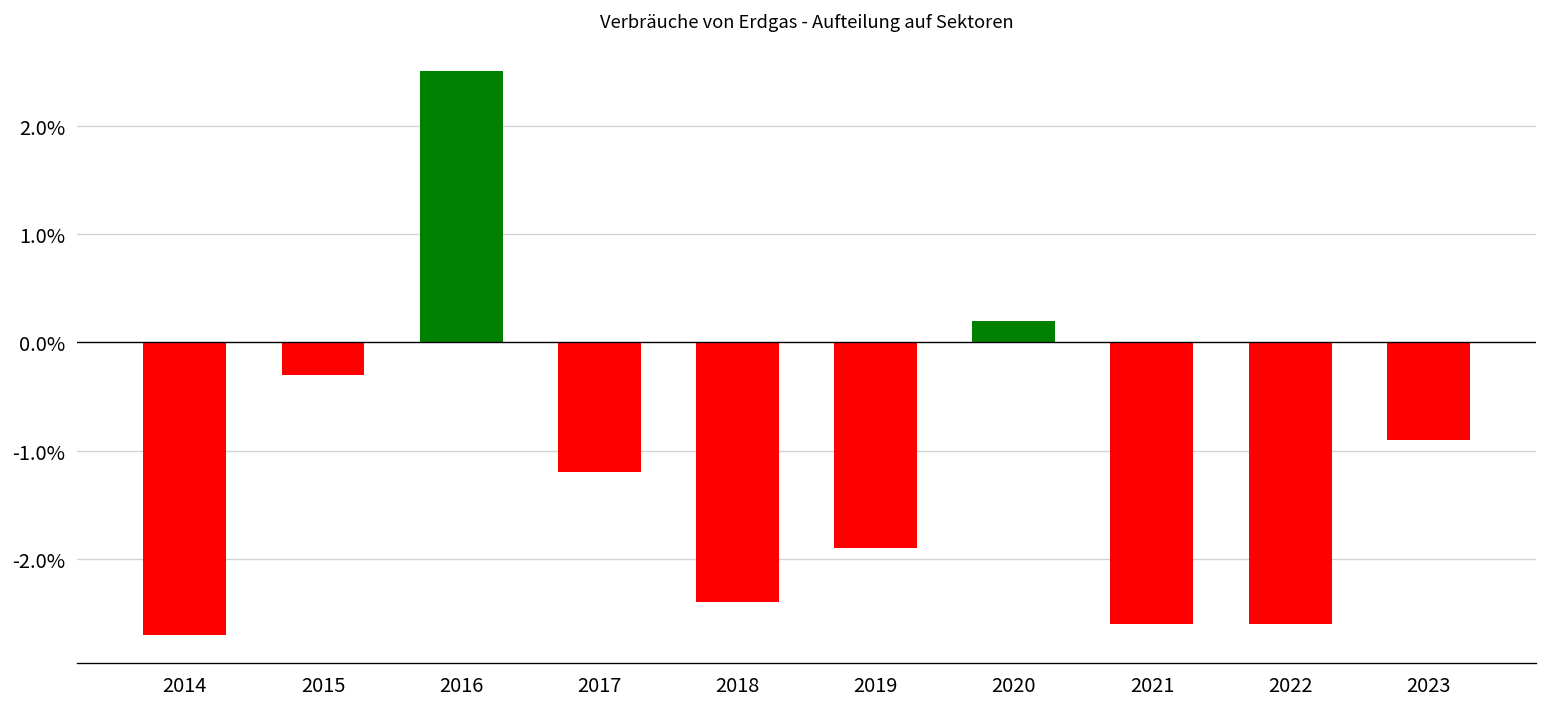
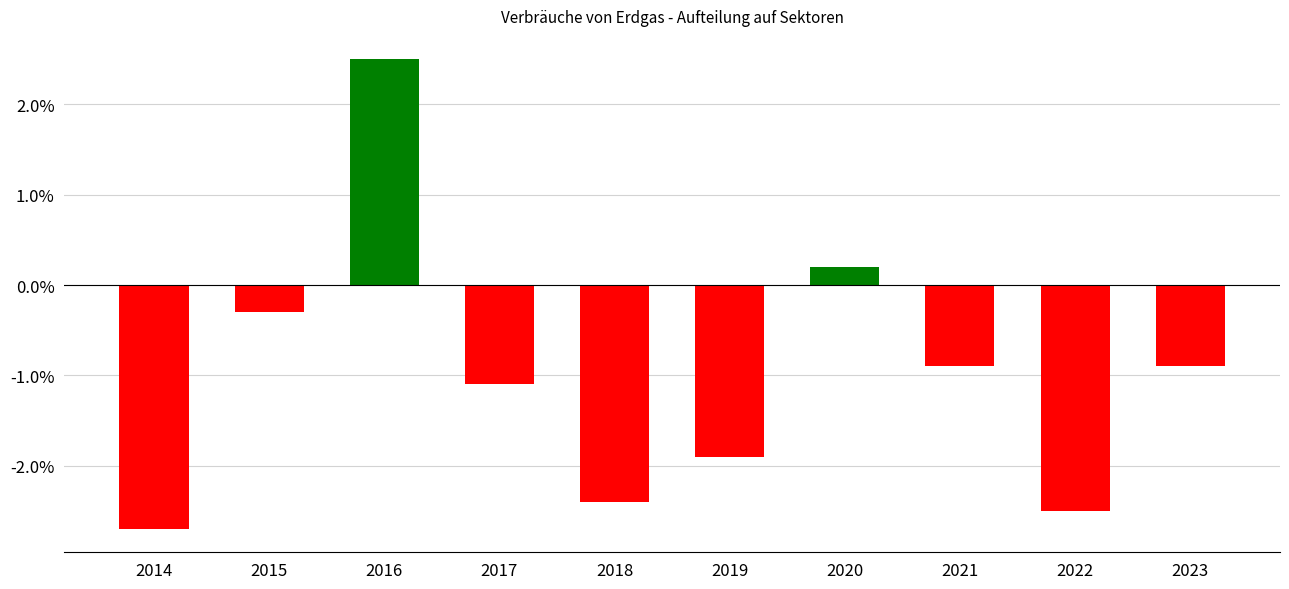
  {
    "2014": "-2.7%",
    "2015": "-0.3%",
    "2016": "2.5%",
-   "2017": "-1.2%",
+   "2017": "-1.1%",
    "2018": "-2.4%",
    "2019": "-1.9%",
    "2020": "0.2%",
-   "2021": "-2.6%",
-   "2022": "-2.6%",
+   "2021": "-0.9%",
+   "2022": "-2.5%",
    "2023": "-0.9%"
  }
